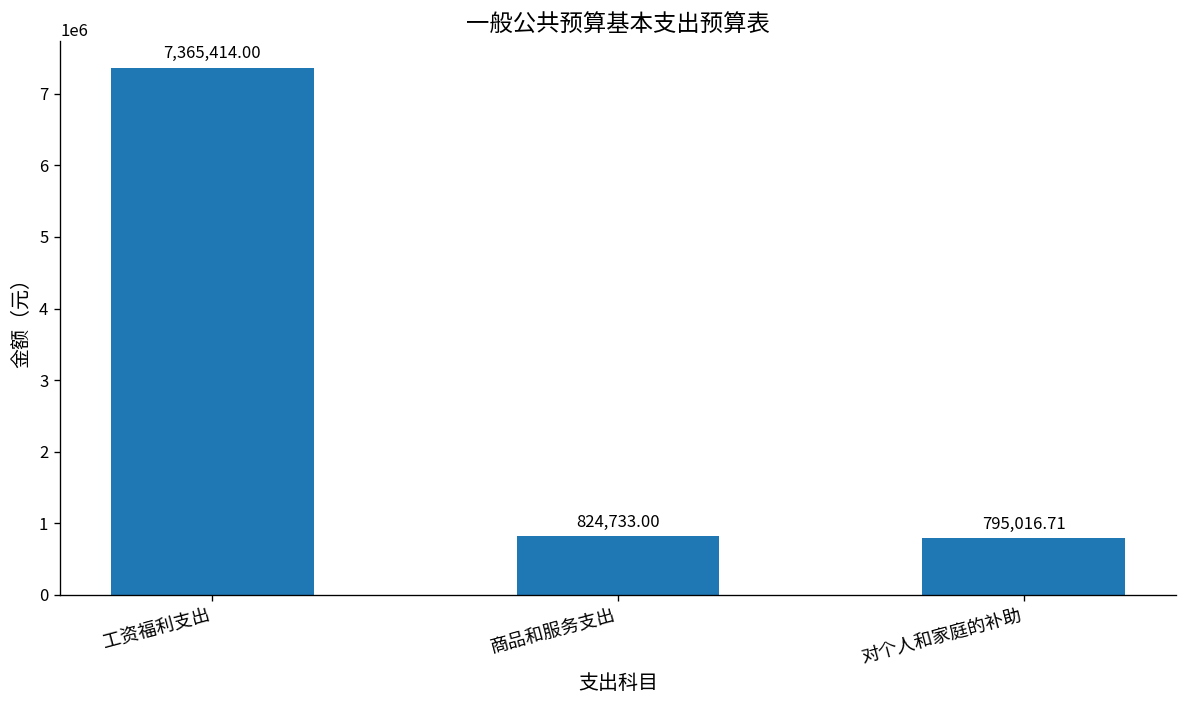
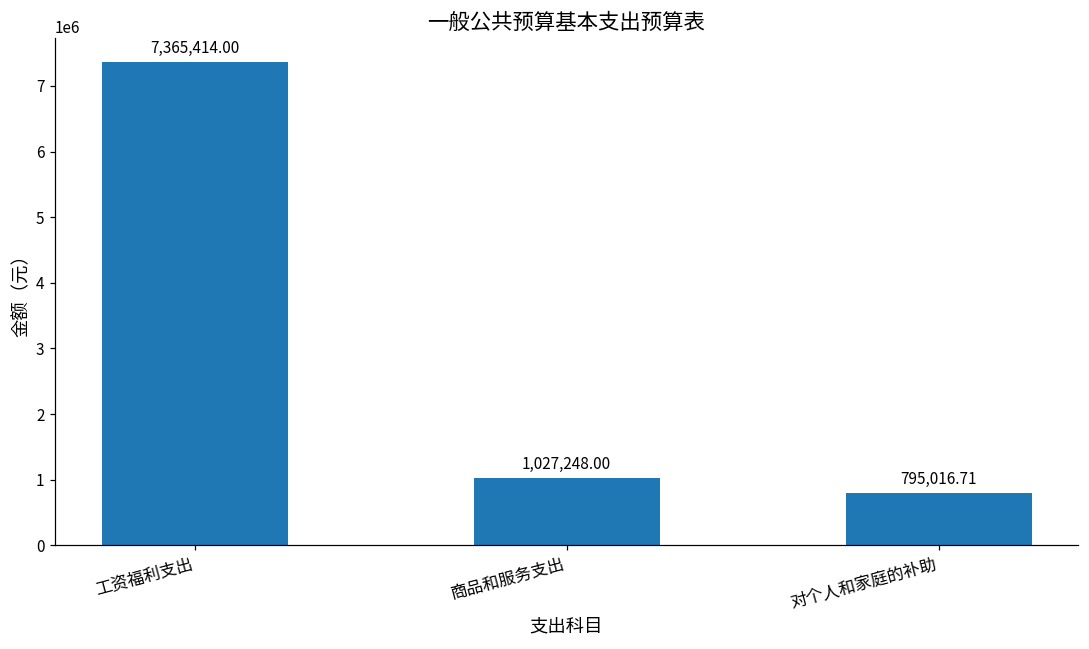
  {
    "工资福利支出": "7,365,414.00",
-   "商品和服务支出": "824,733.00",
+   "商品和服务支出": "1,027,248.00",
    "对个人和家庭的补助": "795,016.71"
  }
